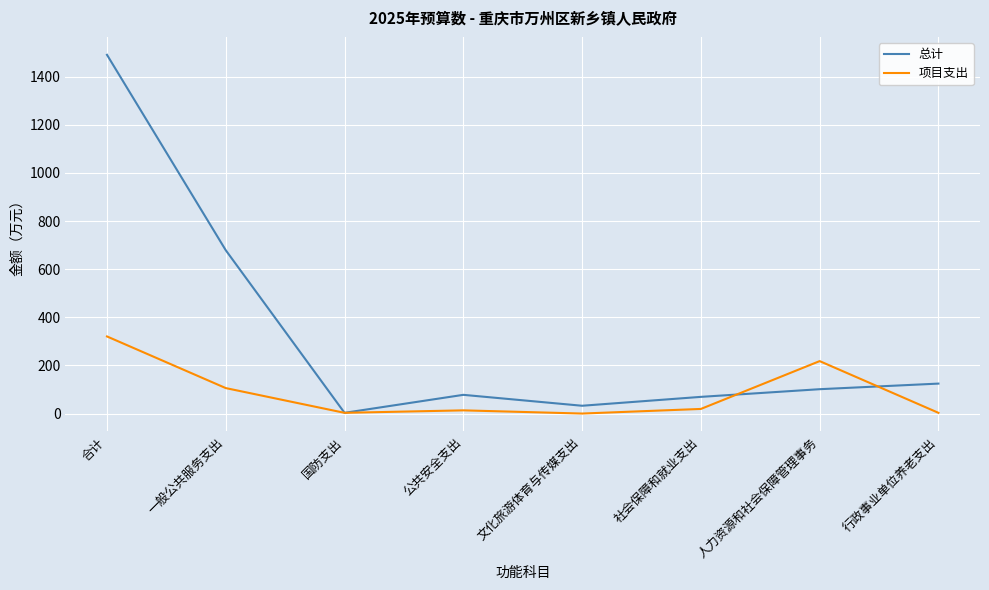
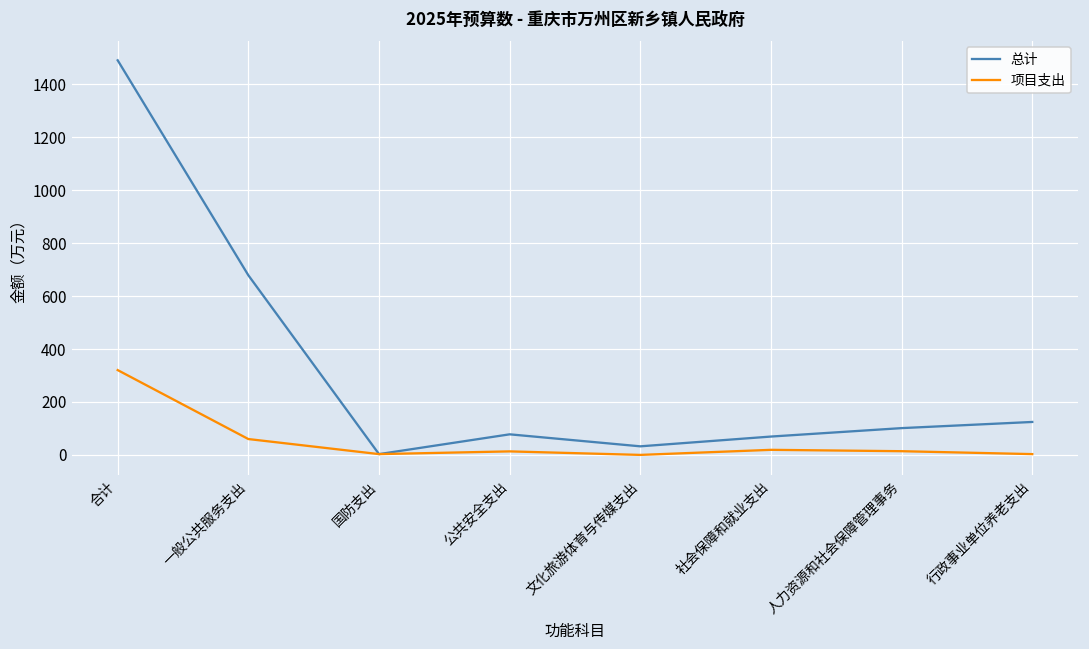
  {
    "总计": {
      "合计": 1490,
      "一般公共服务支出": 680,
      "公共安全支出": 80,
      "文化旅游体育与传媒支出": 30,
      "社会保障和就业支出": 70,
      "人力资源和社会保障管理事务": 100,
      "行政事业单位养老支出": 120
    },
    "项目支出": {
      "合计": 320,
-     "一般公共服务支出": 110,
+     "一般公共服务支出": 60,
      "公共安全支出": 10,
      "文化旅游体育与传媒支出": 0,
      "社会保障和就业支出": 20,
-     "人力资源和社会保障管理事务": 220,
+     "人力资源和社会保障管理事务": 10,
      "行政事业单位养老支出": 0
    }
  }
